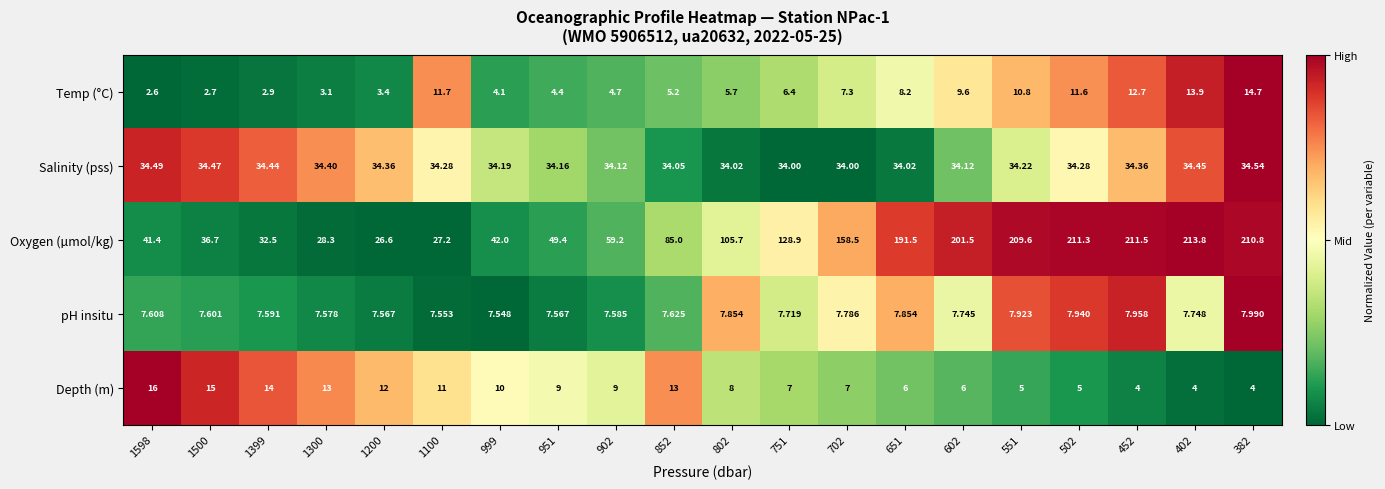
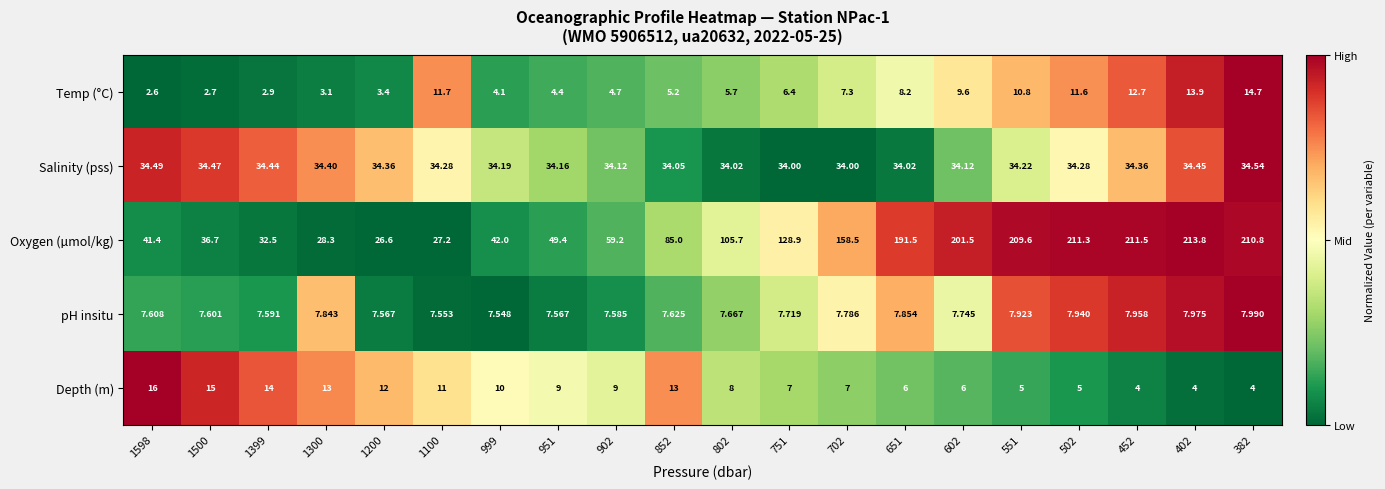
  {
    "Temp (°C)": {
      "1598": 2.6,
      "1500": 2.7,
      "1399": 2.9,
      "1300": 3.1,
      "1200": 3.4,
      "1100": 11.7,
      "999": 4.1,
      "951": 4.4,
      "902": 4.7,
      "852": 5.2,
      "802": 5.7,
      "751": 6.4,
      "702": 7.3,
      "651": 8.2,
      "602": 9.6,
      "551": 10.8,
      "502": 11.6,
      "452": 12.7,
      "402": 13.9,
      "382": 14.7
    },
    "Salinity (pss)": {
      "1598": 34.49,
      "1500": 34.47,
      "1399": 34.44,
      "1300": 34.40,
      "1200": 34.36,
      "1100": 34.28,
      "999": 34.19,
      "951": 34.16,
      "902": 34.12,
      "852": 34.05,
      "802": 34.02,
      "751": 34.00,
      "702": 34.00,
      "651": 34.02,
      "602": 34.12,
      "551": 34.22,
      "502": 34.28,
      "452": 34.36,
      "402": 34.45,
      "382": 34.54
    },
    "Oxygen (µmol/kg)": {
      "1598": 41.4,
      "1500": 36.7,
      "1399": 32.5,
      "1300": 28.3,
      "1200": 26.6,
      "1100": 27.2,
      "999": 42.0,
      "951": 49.4,
      "902": 59.2,
      "852": 85.0,
      "802": 105.7,
      "751": 128.9,
      "702": 158.5,
      "651": 191.5,
      "602": 201.5,
      "551": 209.6,
      "502": 211.3,
      "452": 211.5,
      "402": 213.8,
      "382": 210.8
    },
    "pH insitu": {
      "1598": 7.608,
      "1500": 7.601,
      "1399": 7.591,
-     "1300": 7.578,
+     "1300": 7.843,
      "1200": 7.567,
      "1100": 7.553,
      "999": 7.548,
      "951": 7.567,
      "902": 7.585,
      "852": 7.625,
-     "802": 7.854,
+     "802": 7.667,
      "751": 7.719,
      "702": 7.786,
      "651": 7.854,
      "602": 7.745,
      "551": 7.923,
      "502": 7.940,
      "452": 7.958,
-     "402": 7.748,
+     "402": 7.975,
      "382": 7.990
    },
    "Depth (m)": {
      "1598": 16,
      "1500": 15,
      "1399": 14,
      "1300": 13,
      "1200": 12,
      "1100": 11,
      "999": 10,
      "951": 9,
      "902": 9,
      "852": 13,
      "802": 8,
      "751": 7,
      "702": 7,
      "651": 6,
      "602": 6,
      "551": 5,
      "502": 5,
      "452": 4,
      "402": 4,
      "382": 4
    }
  }
